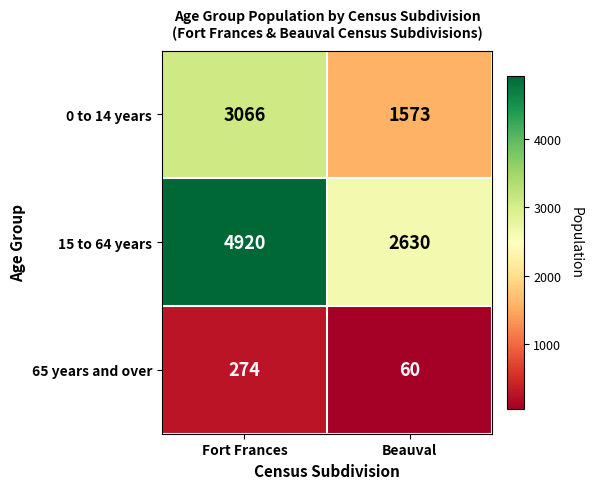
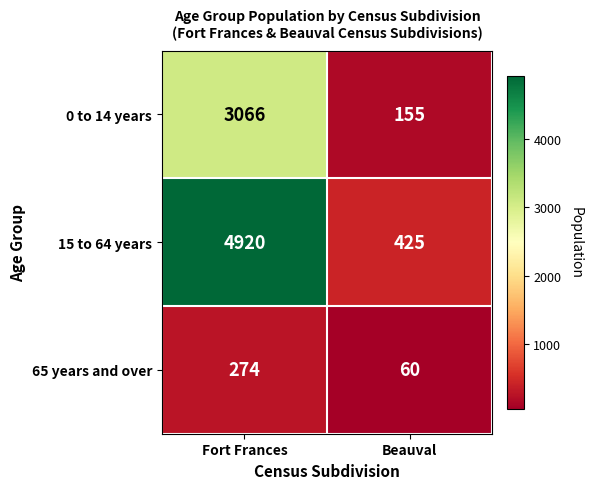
  {
    "0 to 14 years": {
      "Fort Frances": 3066,
-     "Beauval": 1573
+     "Beauval": 155
    },
    "15 to 64 years": {
      "Fort Frances": 4920,
-     "Beauval": 2630
+     "Beauval": 425
    },
    "65 years and over": {
      "Fort Frances": 274,
      "Beauval": 60
    }
  }
